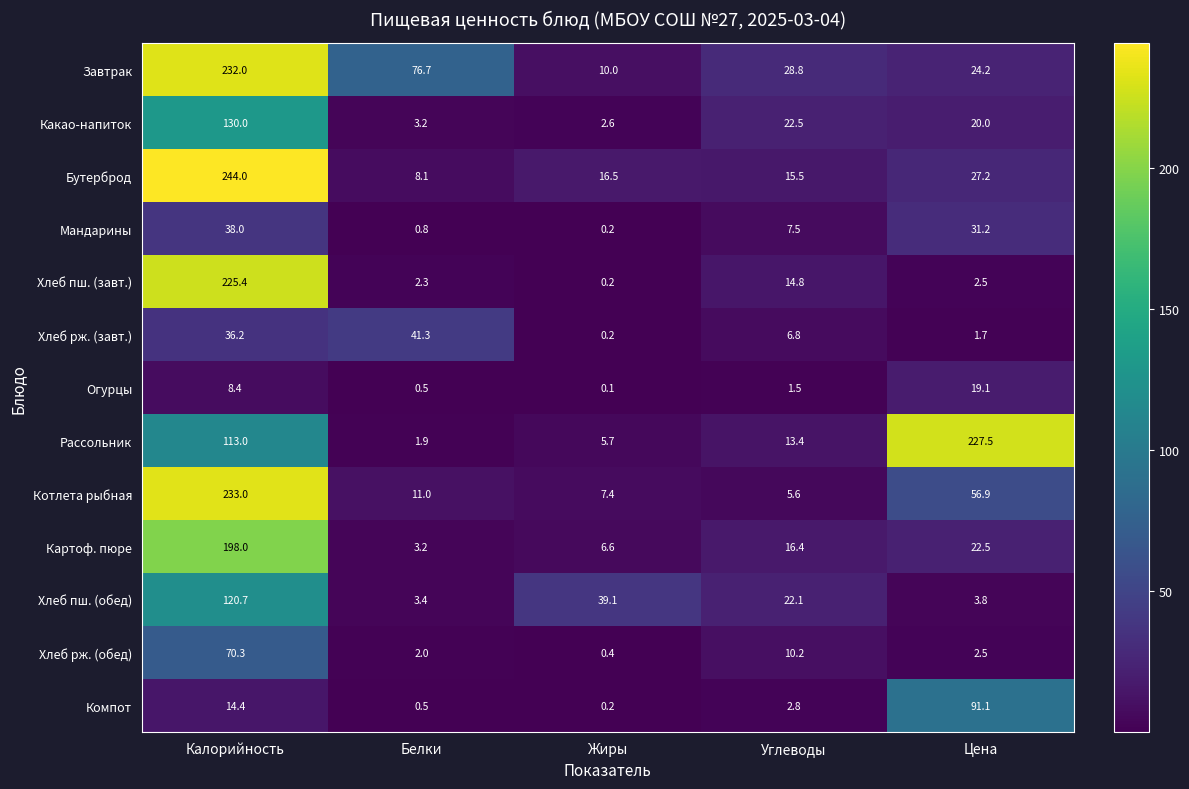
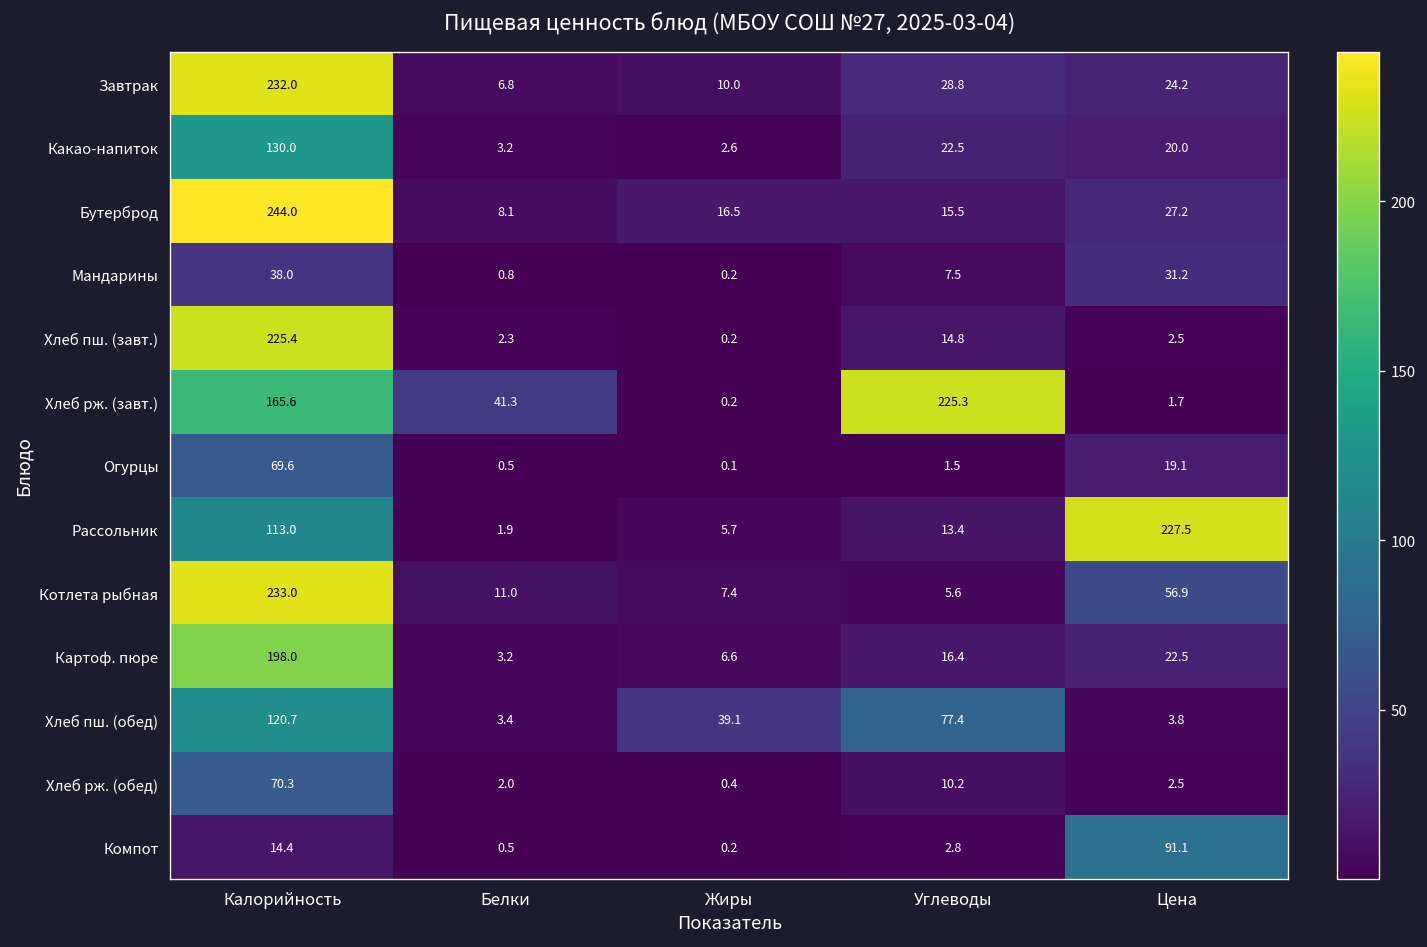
  {
    "Завтрак": {
      "Калорийность": 232.0,
-     "Белки": 76.7,
+     "Белки": 6.8,
      "Жиры": 10.0,
      "Углеводы": 28.8,
      "Цена": 24.2
    },
    "Какао-напиток": {
      "Калорийность": 130.0,
      "Белки": 3.2,
      "Жиры": 2.6,
      "Углеводы": 22.5,
      "Цена": 20.0
    },
    "Бутерброд": {
      "Калорийность": 244.0,
      "Белки": 8.1,
      "Жиры": 16.5,
      "Углеводы": 15.5,
      "Цена": 27.2
    },
    "Мандарины": {
      "Калорийность": 38.0,
      "Белки": 0.8,
      "Жиры": 0.2,
      "Углеводы": 7.5,
      "Цена": 31.2
    },
    "Хлеб пш. (завт.)": {
      "Калорийность": 225.4,
      "Белки": 2.3,
      "Жиры": 0.2,
      "Углеводы": 14.8,
      "Цена": 2.5
    },
    "Хлеб рж. (завт.)": {
-     "Калорийность": 36.2,
+     "Калорийность": 165.6,
      "Белки": 41.3,
      "Жиры": 0.2,
-     "Углеводы": 6.8,
+     "Углеводы": 225.3,
      "Цена": 1.7
    },
    "Огурцы": {
-     "Калорийность": 8.4,
+     "Калорийность": 69.6,
      "Белки": 0.5,
      "Жиры": 0.1,
      "Углеводы": 1.5,
      "Цена": 19.1
    },
    "Рассольник": {
      "Калорийность": 113.0,
      "Белки": 1.9,
      "Жиры": 5.7,
      "Углеводы": 13.4,
      "Цена": 227.5
    },
    "Котлета рыбная": {
      "Калорийность": 233.0,
      "Белки": 11.0,
      "Жиры": 7.4,
      "Углеводы": 5.6,
      "Цена": 56.9
    },
    "Картоф. пюре": {
      "Калорийность": 198.0,
      "Белки": 3.2,
      "Жиры": 6.6,
      "Углеводы": 16.4,
      "Цена": 22.5
    },
    "Хлеб пш. (обед)": {
      "Калорийность": 120.7,
      "Белки": 3.4,
      "Жиры": 39.1,
-     "Углеводы": 22.1,
+     "Углеводы": 77.4,
      "Цена": 3.8
    },
    "Хлеб рж. (обед)": {
      "Калорийность": 70.3,
      "Белки": 2.0,
      "Жиры": 0.4,
      "Углеводы": 10.2,
      "Цена": 2.5
    },
    "Компот": {
      "Калорийность": 14.4,
      "Белки": 0.5,
      "Жиры": 0.2,
      "Углеводы": 2.8,
      "Цена": 91.1
    }
  }
